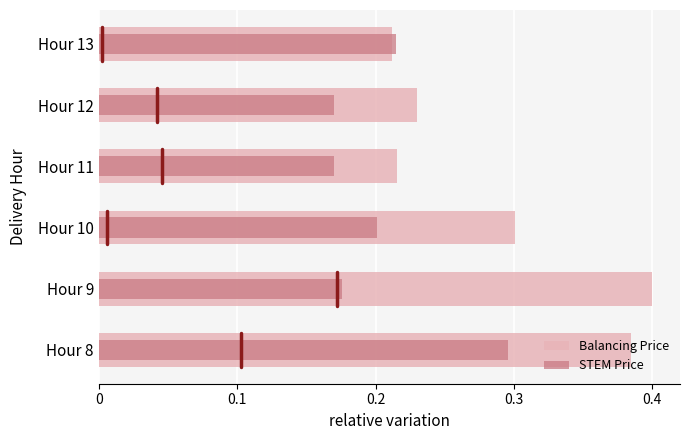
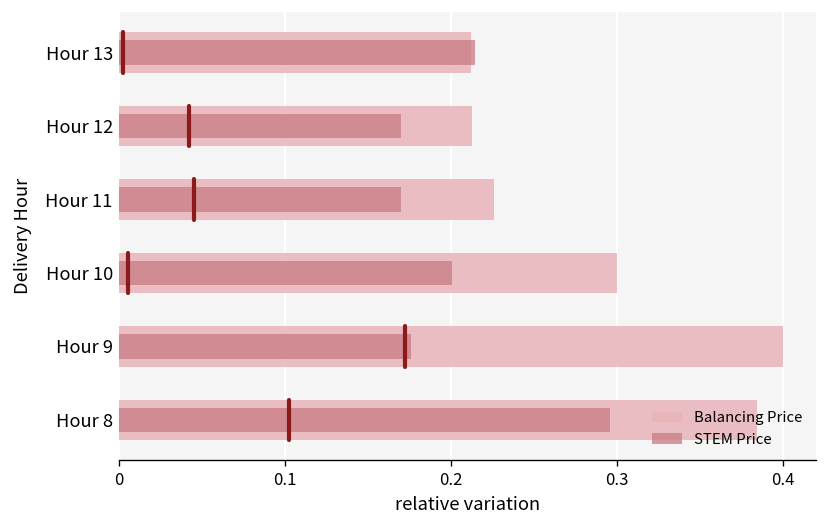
  {
    "Balancing Price": {
-     "Hour 12": 0.230,
-     "Hour 11": 0.216,
+     "Hour 12": 0.213,
+     "Hour 11": 0.226,
      "Hour 10": 0.300,
      "Hour 9": 0.400,
      "Hour 8": 0.384
    },
    "STEM Price": {
      "Hour 13": 0.215
    }
  }
